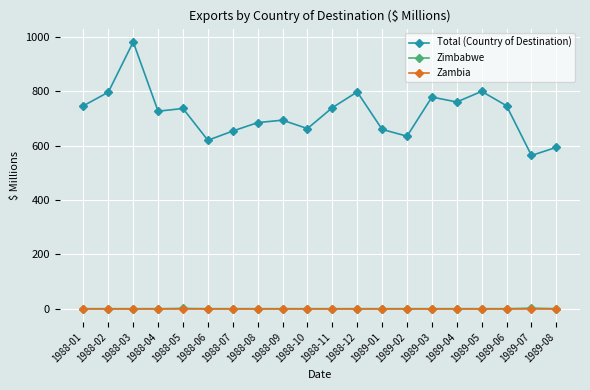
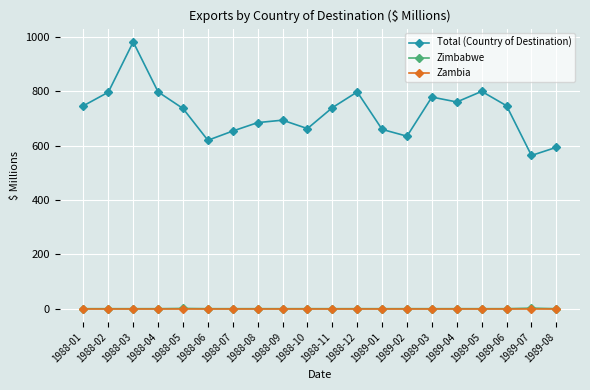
  {
    "Total (Country of Destination)": {
      "1988-01": 750,
      "1988-02": 800,
      "1988-03": 980,
-     "1988-04": 730,
+     "1988-04": 800,
      "1988-05": 740,
      "1988-06": 620,
      "1988-07": 650,
      "1988-08": 690,
      "1988-09": 690,
      "1988-10": 660,
      "1988-11": 740,
      "1988-12": 800,
      "1989-01": 660,
      "1989-02": 640,
      "1989-03": 780,
      "1989-04": 760,
      "1989-05": 800,
      "1989-06": 750,
      "1989-07": 560,
      "1989-08": 590
    }
  }
